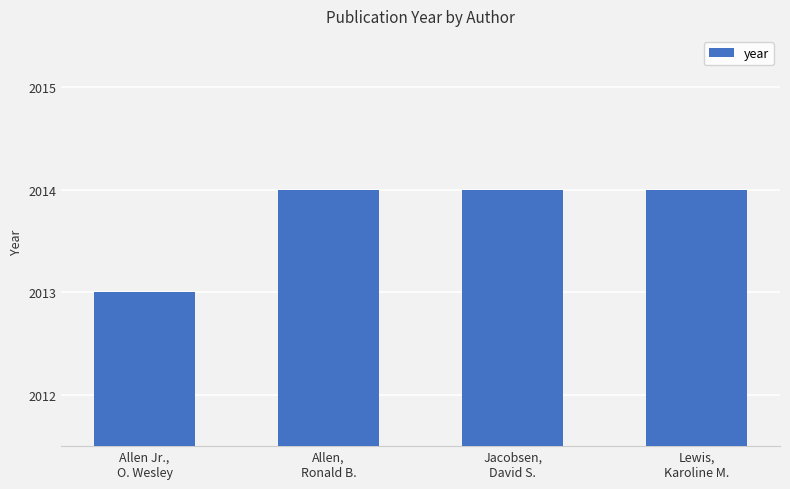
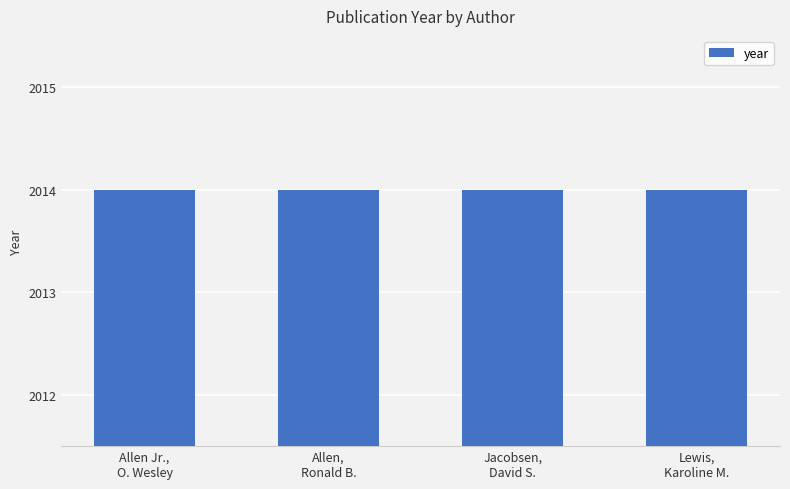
  {
-   "Allen Jr., O. Wesley": 2013,
+   "Allen Jr., O. Wesley": 2014,
    "Allen, Ronald B.": 2014,
    "Jacobsen, David S.": 2014,
    "Lewis, Karoline M.": 2014
  }
